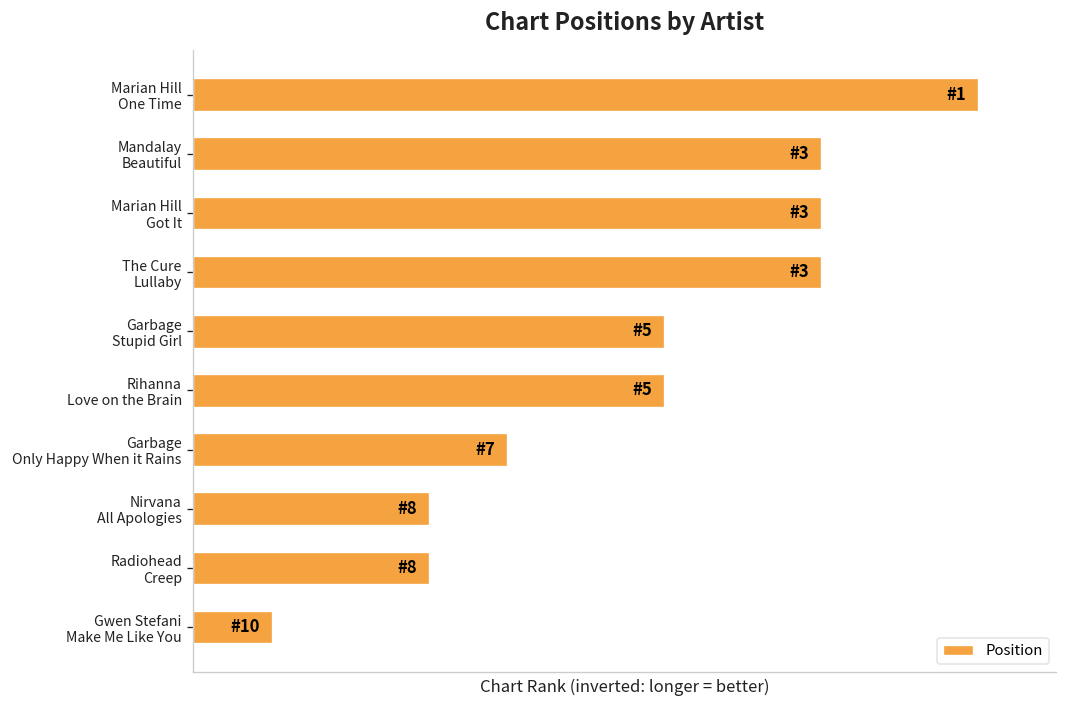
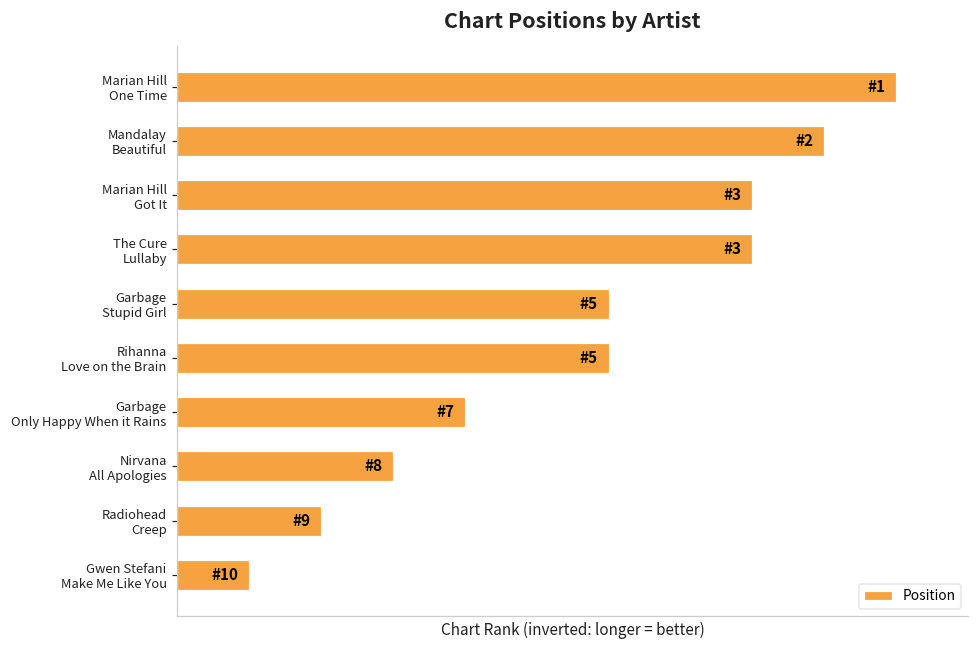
  {
-   "Mandalay Beautiful": 3,
-   "Radiohead Creep": 8
+   "Mandalay Beautiful": 2,
+   "Radiohead Creep": 9
  }
